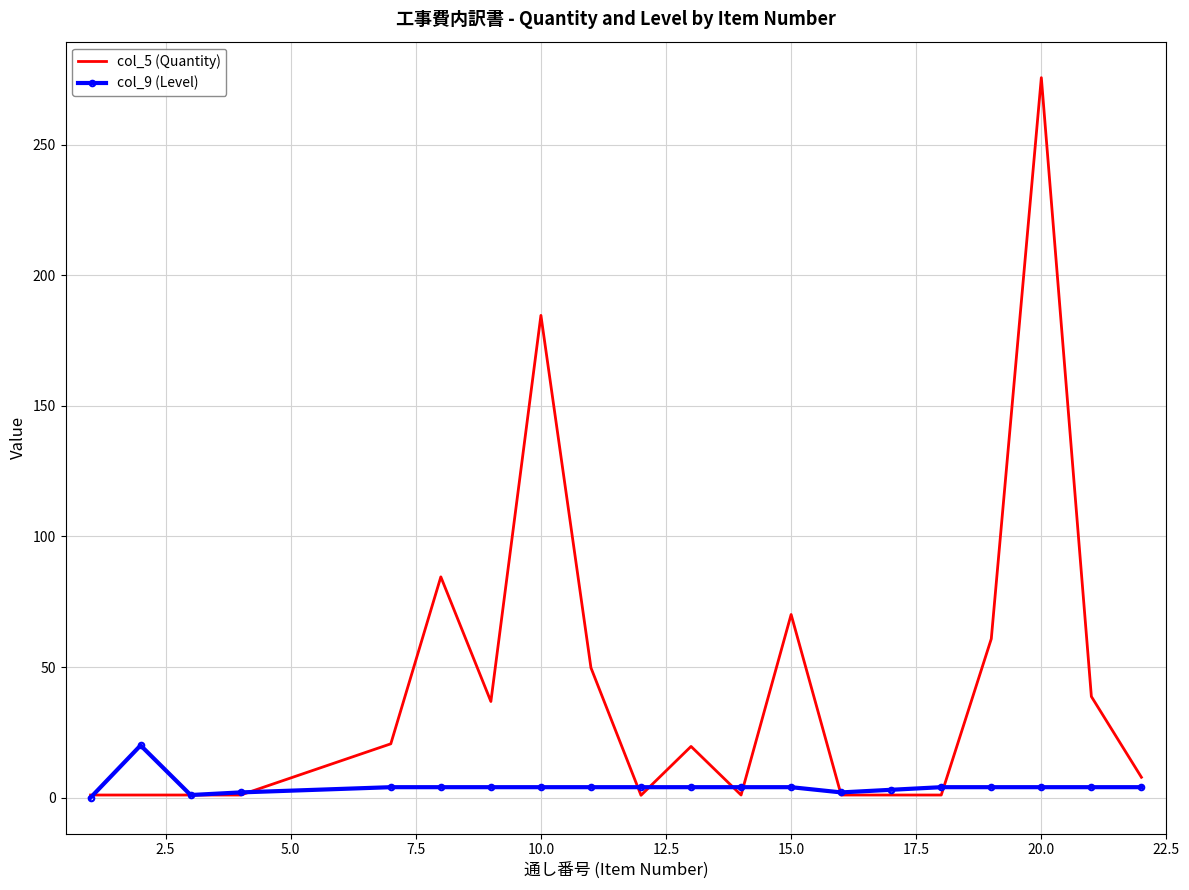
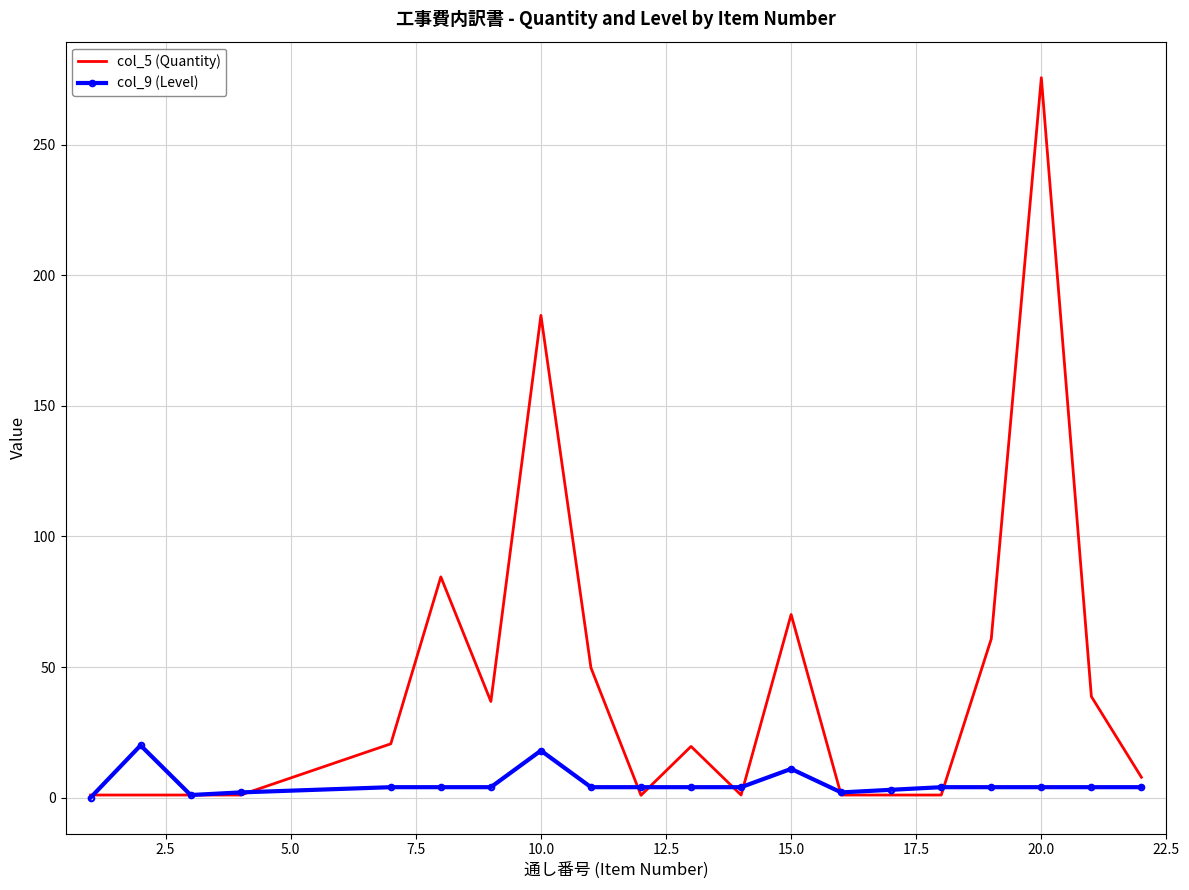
  {
    "col_5 (Quantity)": {
      "10.0": 185,
      "15.0": 70,
      "20.0": 276
    },
    "col_9 (Level)": {
-     "10.0": 4,
-     "15.0": 4,
+     "10.0": 18,
+     "15.0": 11,
      "20.0": 4
    }
  }
